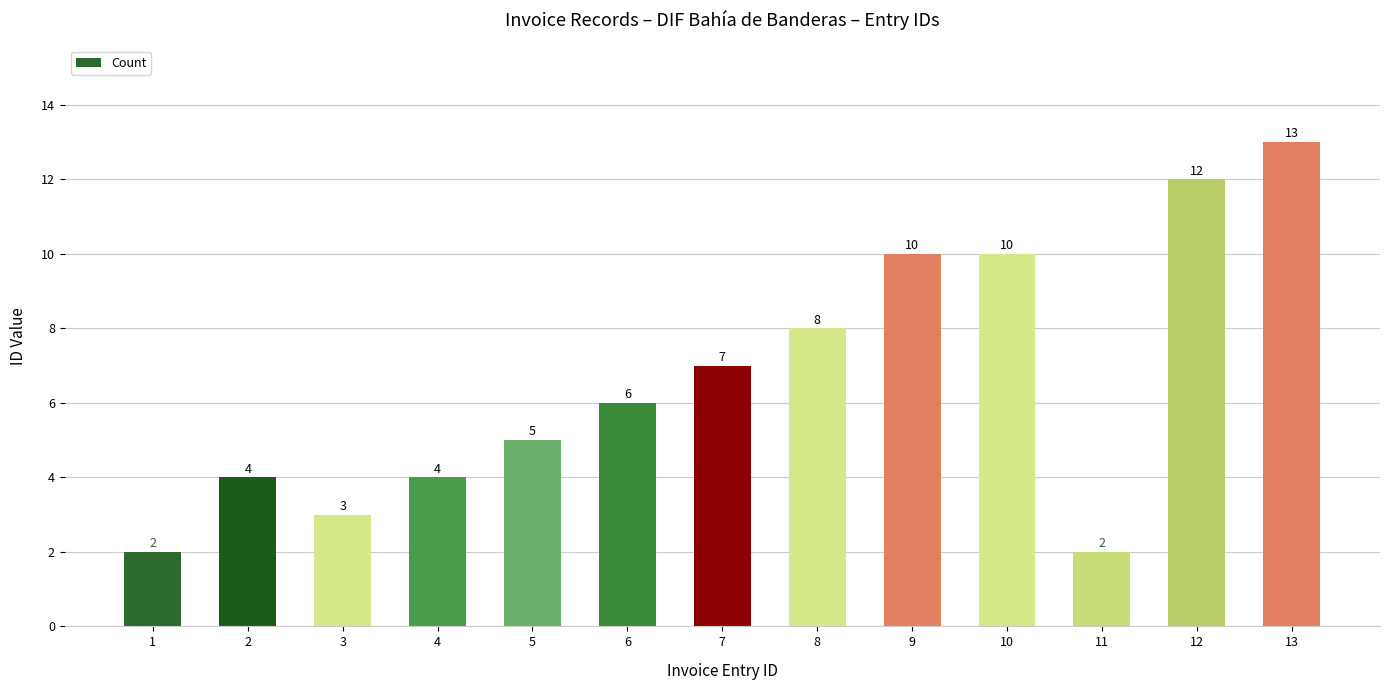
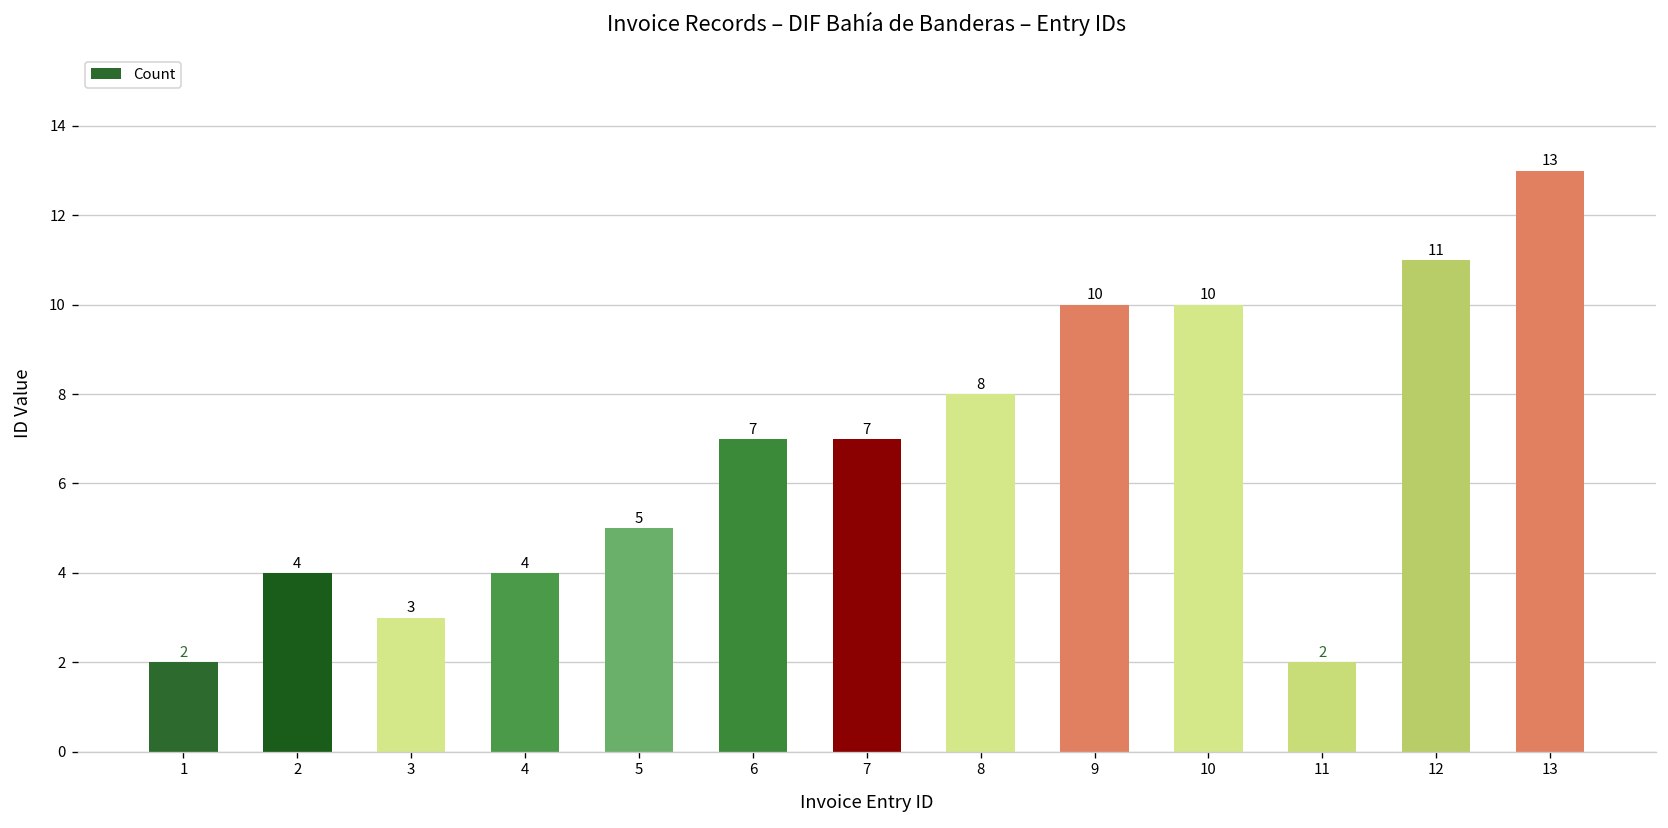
  {
    "1": 2,
    "2": 4,
    "3": 3,
    "4": 4,
    "5": 5,
-   "6": 6,
+   "6": 7,
    "7": 7,
    "8": 8,
    "9": 10,
    "10": 10,
    "11": 2,
-   "12": 12,
+   "12": 11,
    "13": 13
  }
